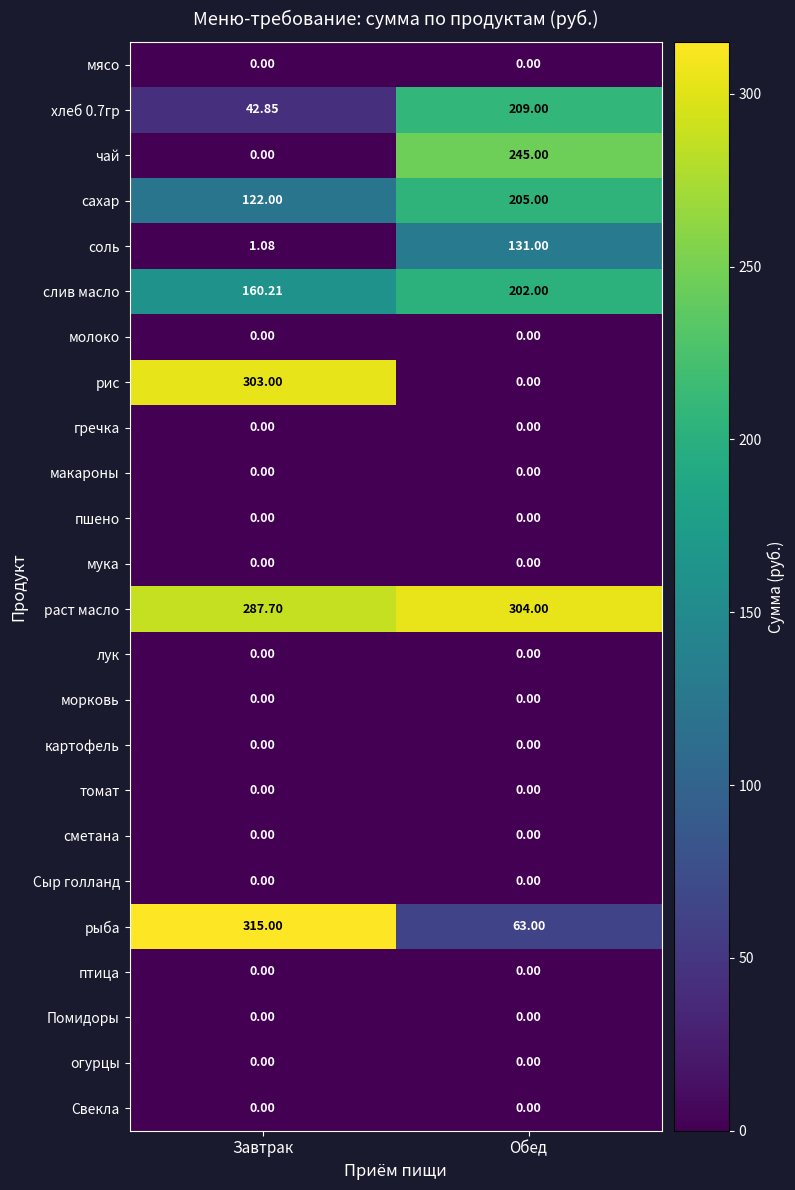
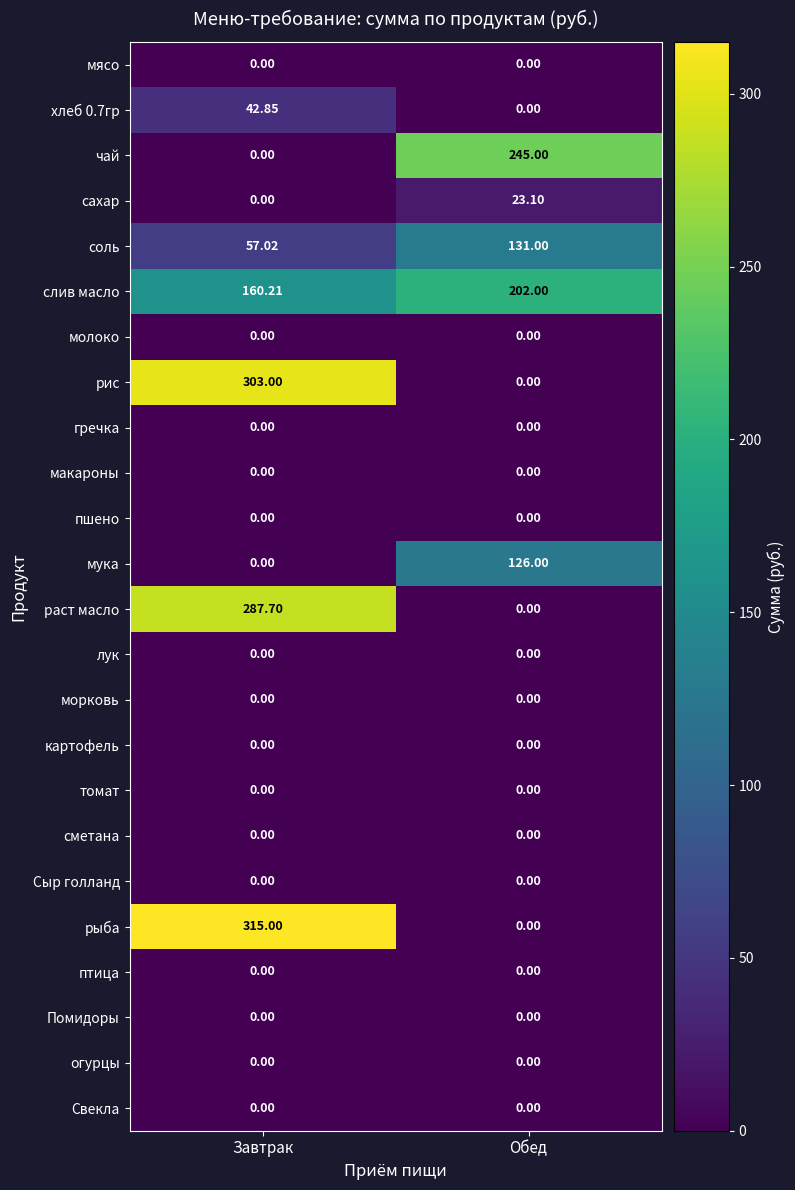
  {
    "мясо": {
      "Завтрак": 0.00,
      "Обед": 0.00
    },
    "хлеб 0.7гр": {
      "Завтрак": 42.85,
-     "Обед": 209.00
+     "Обед": 0.00
    },
    "чай": {
      "Завтрак": 0.00,
      "Обед": 245.00
    },
    "сахар": {
-     "Завтрак": 122.00,
-     "Обед": 205.00
+     "Завтрак": 0.00,
+     "Обед": 23.10
    },
    "соль": {
-     "Завтрак": 1.08,
+     "Завтрак": 57.02,
      "Обед": 131.00
    },
    "слив масло": {
      "Завтрак": 160.21,
      "Обед": 202.00
    },
    "молоко": {
      "Завтрак": 0.00,
      "Обед": 0.00
    },
    "рис": {
      "Завтрак": 303.00,
      "Обед": 0.00
    },
    "гречка": {
      "Завтрак": 0.00,
      "Обед": 0.00
    },
    "макароны": {
      "Завтрак": 0.00,
      "Обед": 0.00
    },
    "пшено": {
      "Завтрак": 0.00,
      "Обед": 0.00
    },
    "мука": {
      "Завтрак": 0.00,
-     "Обед": 0.00
+     "Обед": 126.00
    },
    "раст масло": {
      "Завтрак": 287.70,
-     "Обед": 304.00
+     "Обед": 0.00
    },
    "лук": {
      "Завтрак": 0.00,
      "Обед": 0.00
    },
    "морковь": {
      "Завтрак": 0.00,
      "Обед": 0.00
    },
    "картофель": {
      "Завтрак": 0.00,
      "Обед": 0.00
    },
    "томат": {
      "Завтрак": 0.00,
      "Обед": 0.00
    },
    "сметана": {
      "Завтрак": 0.00,
      "Обед": 0.00
    },
    "Сыр голланд": {
      "Завтрак": 0.00,
      "Обед": 0.00
    },
    "рыба": {
      "Завтрак": 315.00,
-     "Обед": 63.00
+     "Обед": 0.00
    },
    "птица": {
      "Завтрак": 0.00,
      "Обед": 0.00
    },
    "Помидоры": {
      "Завтрак": 0.00,
      "Обед": 0.00
    },
    "огурцы": {
      "Завтрак": 0.00,
      "Обед": 0.00
    },
    "Свекла": {
      "Завтрак": 0.00,
      "Обед": 0.00
    }
  }
